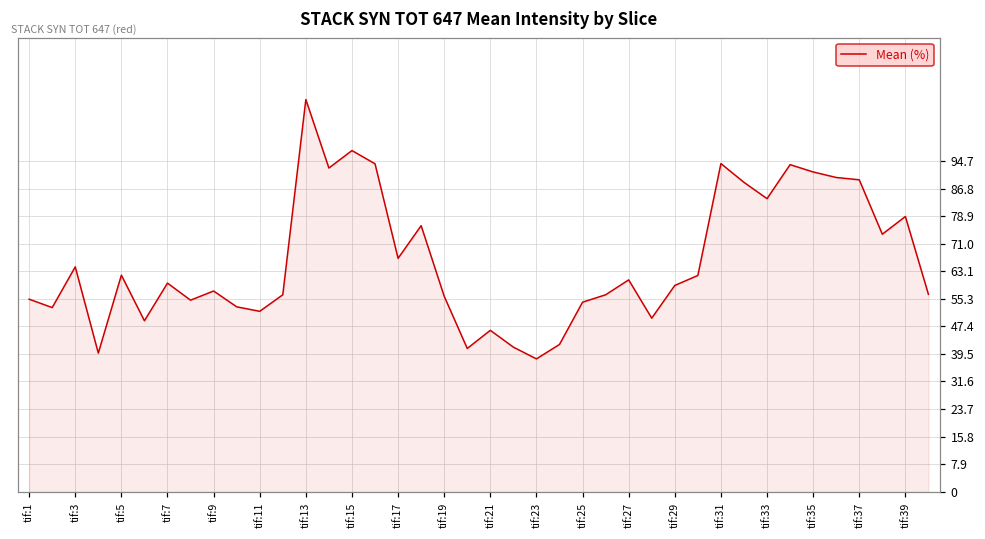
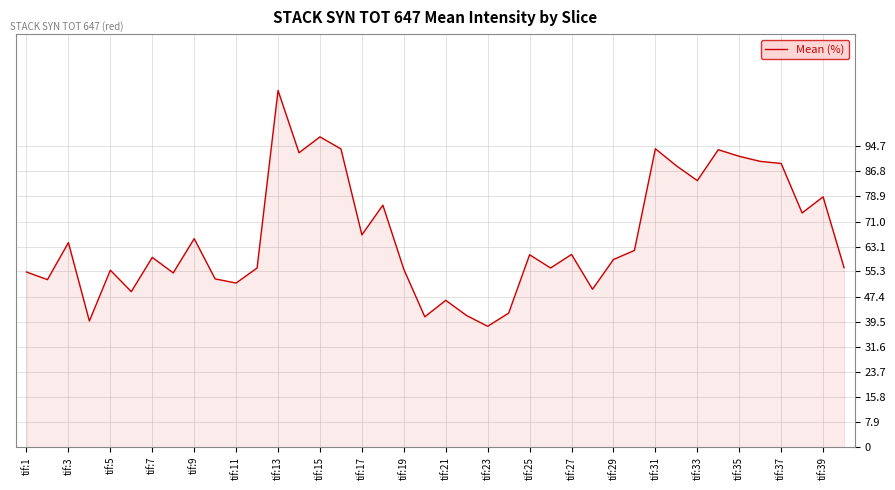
  {
    "tif:1": 55,
    "tif:3": 64,
-   "tif:5": 62,
+   "tif:5": 56,
    "tif:7": 60,
-   "tif:9": 57,
+   "tif:9": 66,
    "tif:11": 52,
    "tif:13": 112,
    "tif:15": 98,
    "tif:17": 67,
    "tif:19": 56,
    "tif:21": 46,
    "tif:23": 38,
-   "tif:25": 54,
+   "tif:25": 61,
    "tif:27": 61,
    "tif:29": 59,
    "tif:31": 94,
    "tif:33": 84,
    "tif:35": 92,
    "tif:37": 89,
    "tif:39": 79
  }
